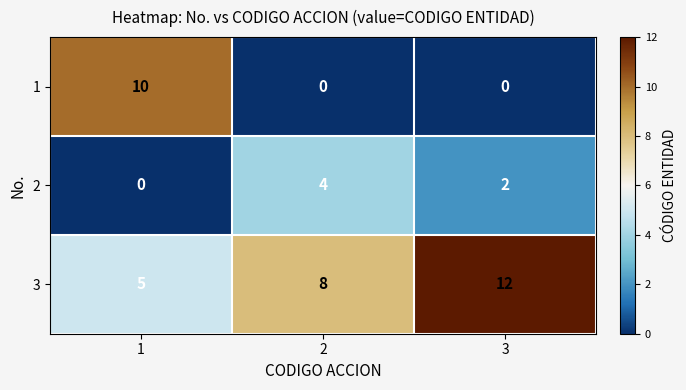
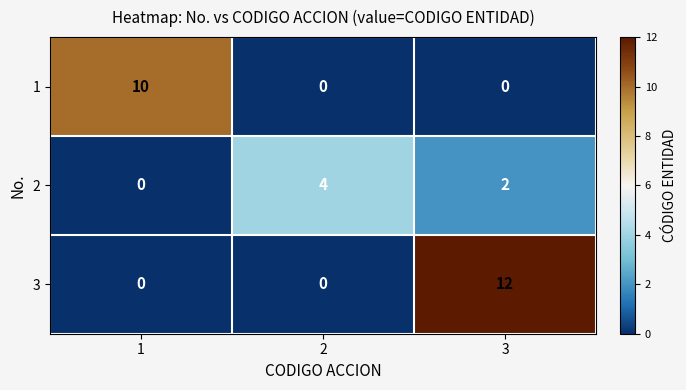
  {
    "1": {
      "1": 10,
      "2": 0,
      "3": 0
    },
    "2": {
      "1": 0,
      "2": 4,
      "3": 2
    },
    "3": {
-     "1": 5,
-     "2": 8,
+     "1": 0,
+     "2": 0,
      "3": 12
    }
  }
